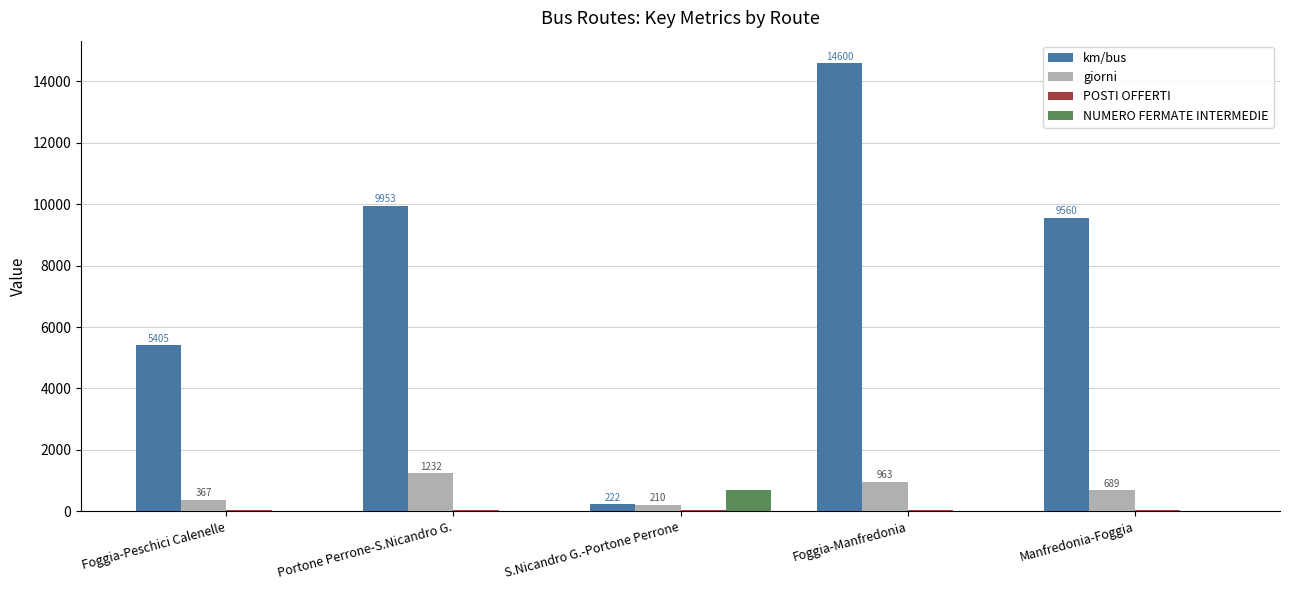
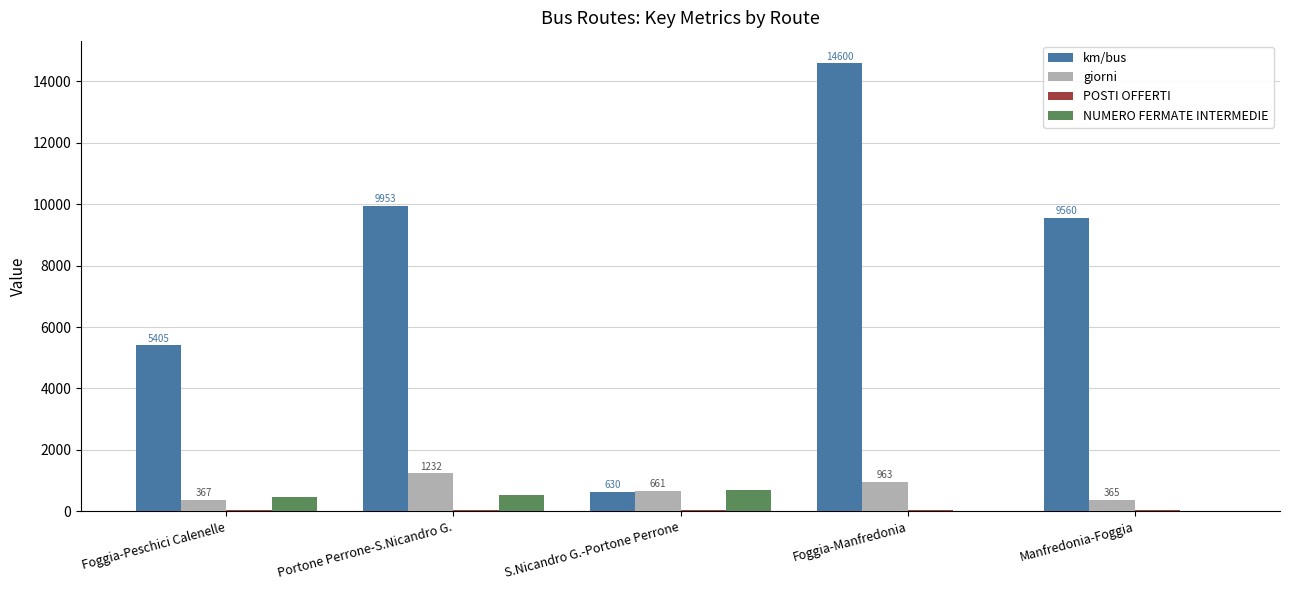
  {
    "km/bus": {
      "Foggia-Peschici Calenelle": 5405,
      "Portone Perrone-S.Nicandro G.": 9953,
-     "S.Nicandro G.-Portone Perrone": 222,
+     "S.Nicandro G.-Portone Perrone": 630,
      "Foggia-Manfredonia": 14600,
      "Manfredonia-Foggia": 9560
    },
    "giorni": {
      "Foggia-Peschici Calenelle": 367,
      "Portone Perrone-S.Nicandro G.": 1232,
-     "S.Nicandro G.-Portone Perrone": 210,
+     "S.Nicandro G.-Portone Perrone": 661,
      "Foggia-Manfredonia": 963,
-     "Manfredonia-Foggia": 689
+     "Manfredonia-Foggia": 365
    },
    "NUMERO FERMATE INTERMEDIE": {
-     "Foggia-Peschici Calenelle": 0,
-     "Portone Perrone-S.Nicandro G.": 0,
+     "Foggia-Peschici Calenelle": 500,
+     "Portone Perrone-S.Nicandro G.": 500,
      "S.Nicandro G.-Portone Perrone": 700
    }
  }
